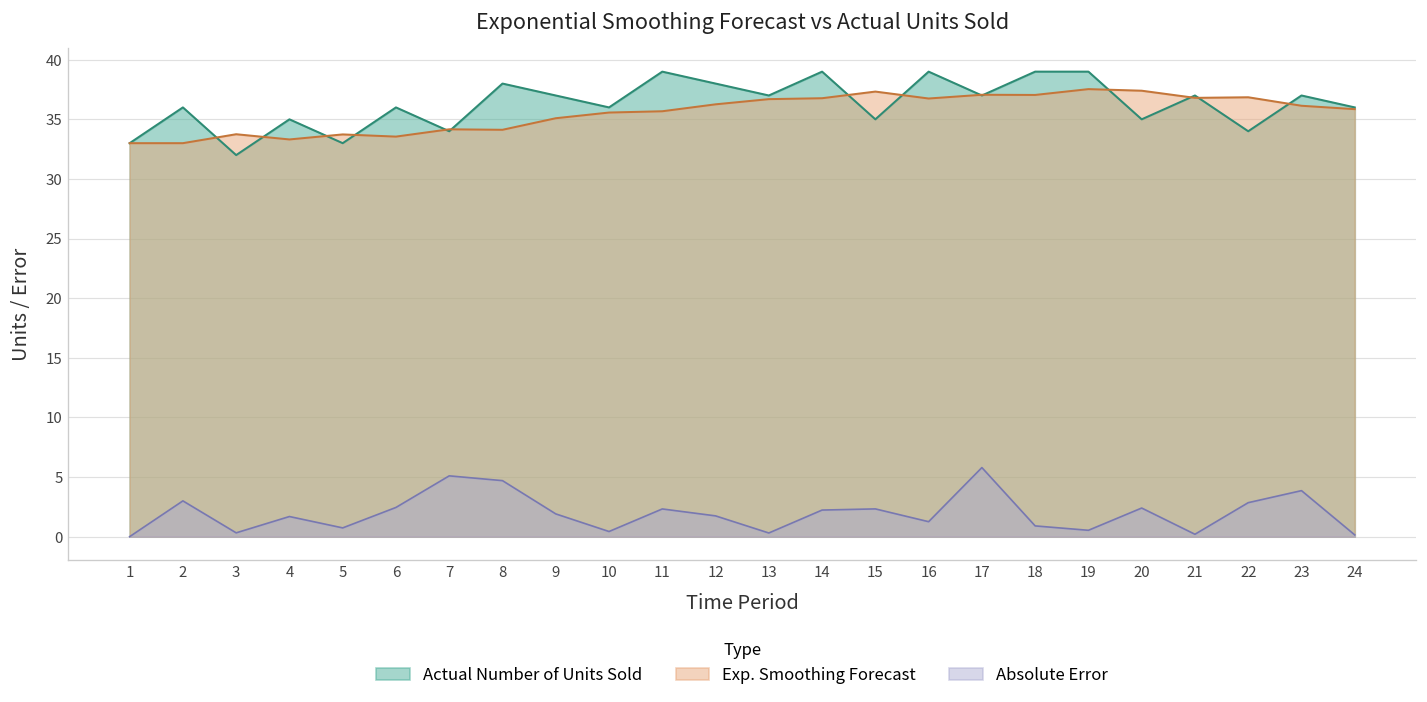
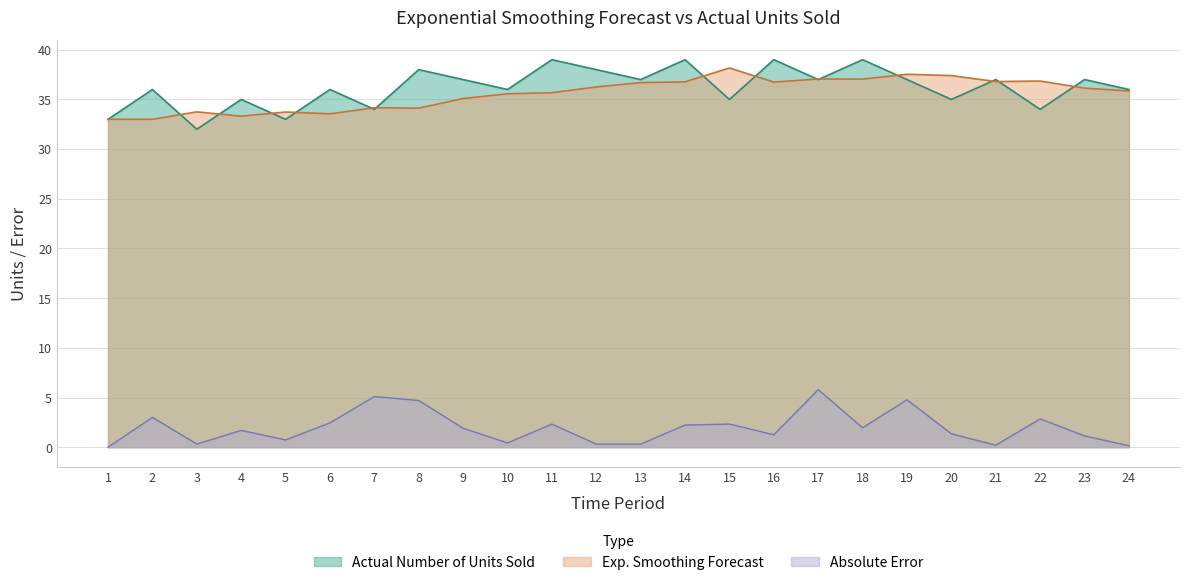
  {
    "Actual Number of Units Sold": {
      "2": 36,
      "3": 32,
      "4": 35,
      "5": 33,
      "6": 36,
      "8": 38,
      "9": 37,
      "10": 36,
      "11": 39,
      "12": 38,
      "13": 37,
      "14": 39,
      "15": 35,
      "16": 39,
      "18": 39,
-     "19": 39,
+     "19": 37,
      "20": 35,
      "22": 34,
      "23": 37
    },
    "Exp. Smoothing Forecast": {
      "2": 33,
      "3": 34,
      "4": 33,
      "5": 34,
      "6": 34,
      "8": 34,
      "9": 35,
      "10": 36,
      "11": 36,
      "12": 36,
      "13": 37,
      "14": 37,
-     "15": 37,
+     "15": 38,
      "16": 37,
      "18": 37,
      "19": 38,
      "20": 37,
      "22": 37,
      "23": 36
    },
    "Absolute Error": {
      "1": 0,
      "2": 3,
      "3": 0,
      "4": 2,
      "5": 1,
      "6": 2,
      "7": 5,
      "8": 5,
      "9": 2,
      "10": 0,
      "11": 2,
-     "12": 2,
+     "12": 0,
      "13": 0,
      "14": 2,
      "15": 2,
      "16": 1,
      "17": 6,
-     "18": 1,
-     "19": 1,
-     "20": 2,
+     "18": 2,
+     "19": 5,
+     "20": 1,
      "21": 0,
      "22": 3,
-     "23": 4,
+     "23": 1,
      "24": 0
    }
  }
